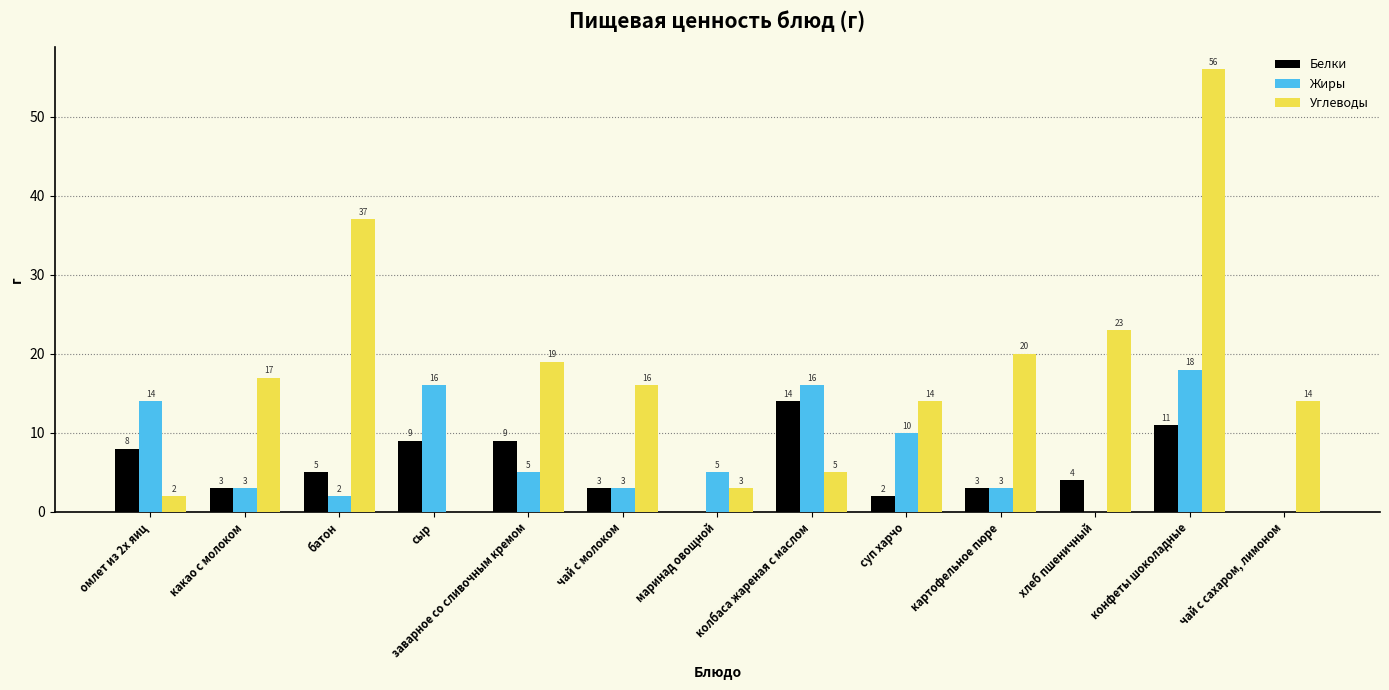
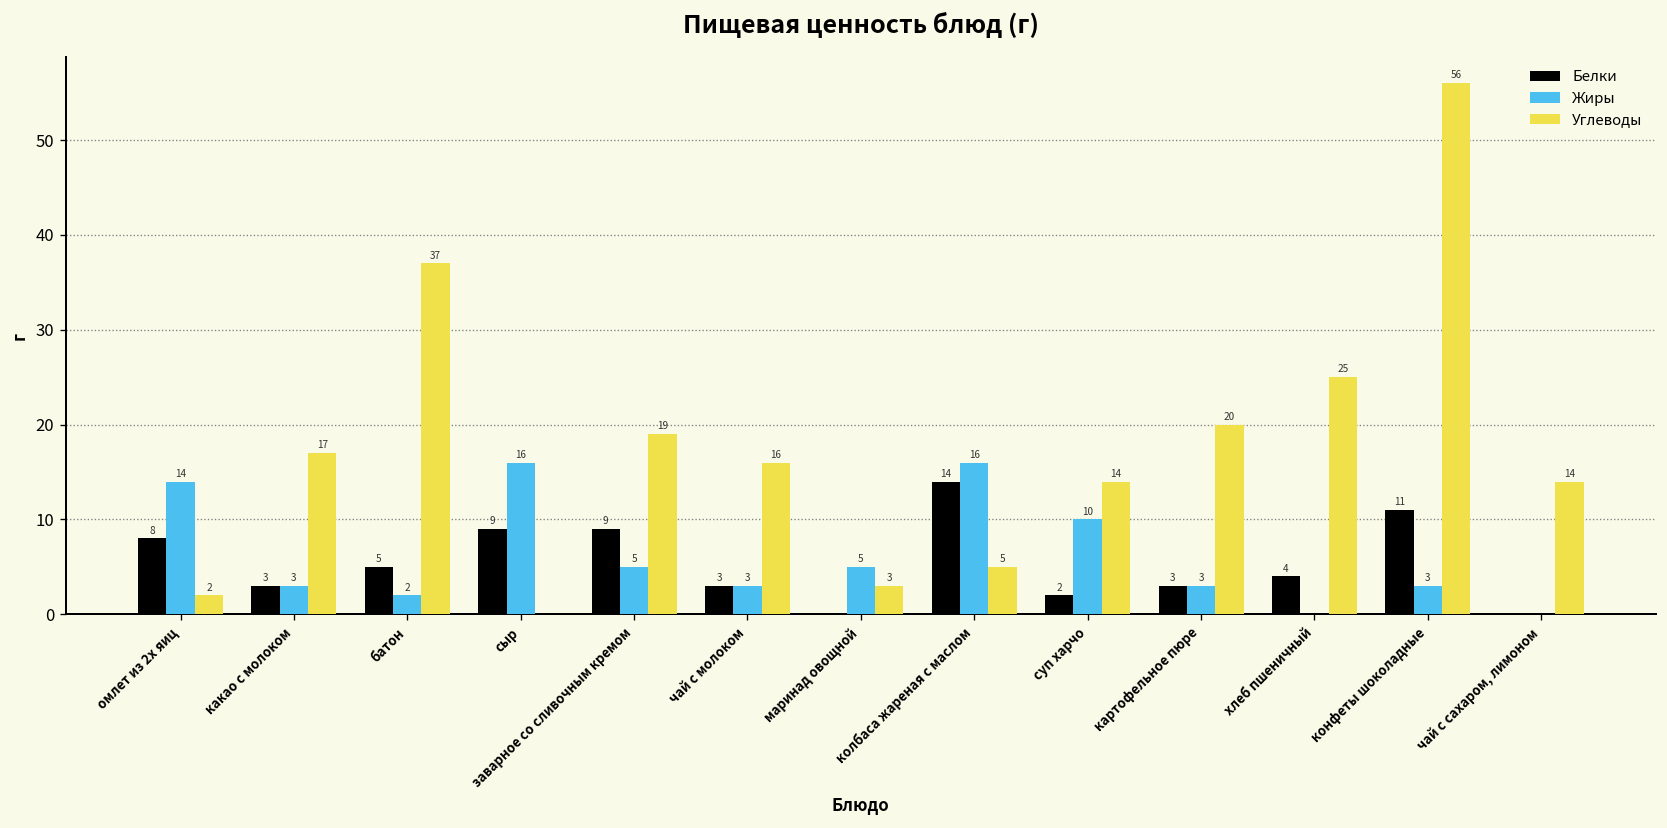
  {
    "Белки": {
      "омлет из 2х яиц": 8,
      "какао с молоком": 3,
      "батон": 5,
      "сыр": 9,
      "заварное со сливочным кремом": 9,
      "чай с молоком": 3,
      "колбаса жареная с маслом": 14,
      "суп харчо": 2,
      "картофельное пюре": 3,
      "хлеб пшеничный": 4,
      "конфеты шоколадные": 11
    },
    "Жиры": {
      "омлет из 2х яиц": 14,
      "какао с молоком": 3,
      "батон": 2,
      "сыр": 16,
      "заварное со сливочным кремом": 5,
      "чай с молоком": 3,
      "маринад овощной": 5,
      "колбаса жареная с маслом": 16,
      "суп харчо": 10,
      "картофельное пюре": 3,
-     "конфеты шоколадные": 18
+     "конфеты шоколадные": 3
    },
    "Углеводы": {
      "омлет из 2х яиц": 2,
      "какао с молоком": 17,
      "батон": 37,
      "заварное со сливочным кремом": 19,
      "чай с молоком": 16,
      "маринад овощной": 3,
      "колбаса жареная с маслом": 5,
      "суп харчо": 14,
      "картофельное пюре": 20,
-     "хлеб пшеничный": 23,
+     "хлеб пшеничный": 25,
      "конфеты шоколадные": 56,
      "чай с сахаром, лимоном": 14
    }
  }
